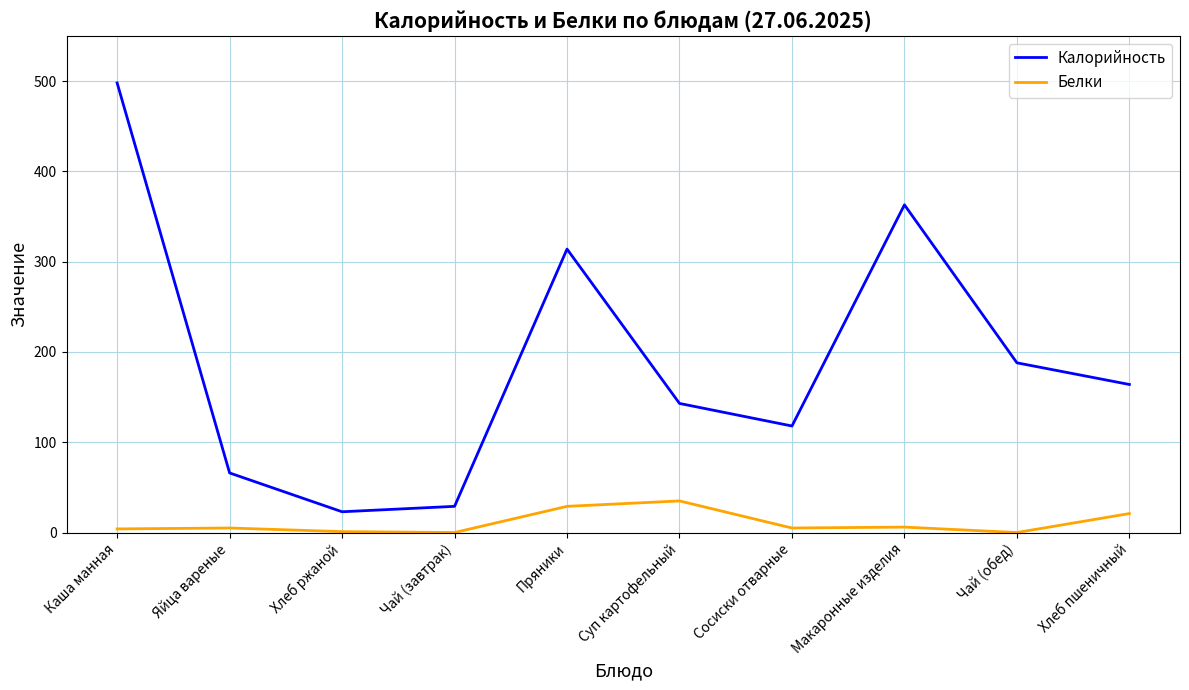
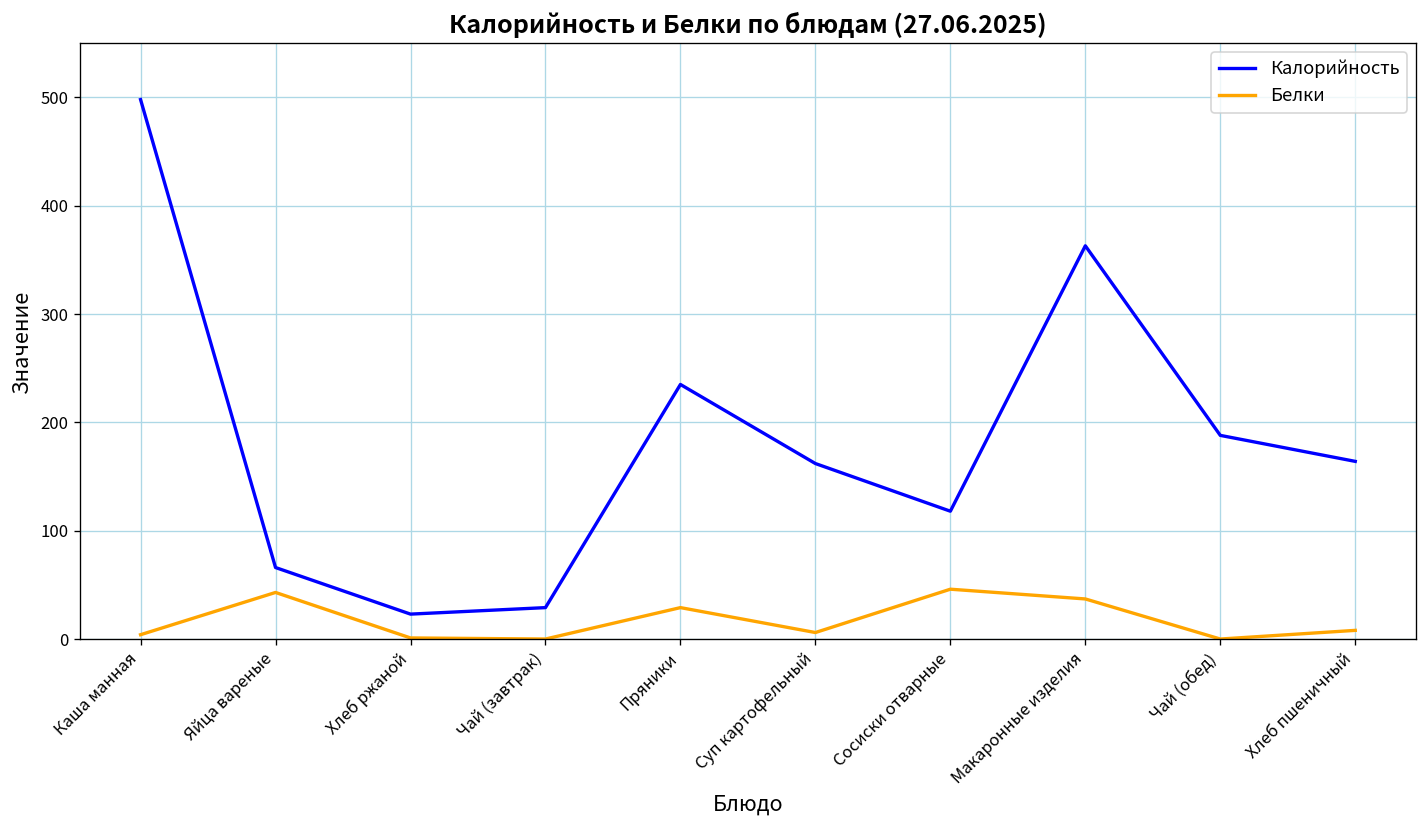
  {
    "Калорийность": {
      "Каша манная": 500,
      "Яйца вареные": 70,
      "Хлеб ржаной": 20,
      "Чай (завтрак)": 30,
-     "Пряники": 310,
-     "Суп картофельный": 140,
+     "Пряники": 240,
+     "Суп картофельный": 160,
      "Сосиски отварные": 120,
      "Макаронные изделия": 360,
      "Чай (обед)": 190,
      "Хлеб пшеничный": 160
    },
    "Белки": {
      "Каша манная": 0,
-     "Яйца вареные": 10,
+     "Яйца вареные": 40,
      "Хлеб ржаной": 0,
      "Чай (завтрак)": 0,
      "Пряники": 30,
-     "Суп картофельный": 40,
-     "Сосиски отварные": 10,
-     "Макаронные изделия": 10,
+     "Суп картофельный": 10,
+     "Сосиски отварные": 50,
+     "Макаронные изделия": 40,
      "Чай (обед)": 0,
-     "Хлеб пшеничный": 20
+     "Хлеб пшеничный": 10
    }
  }
